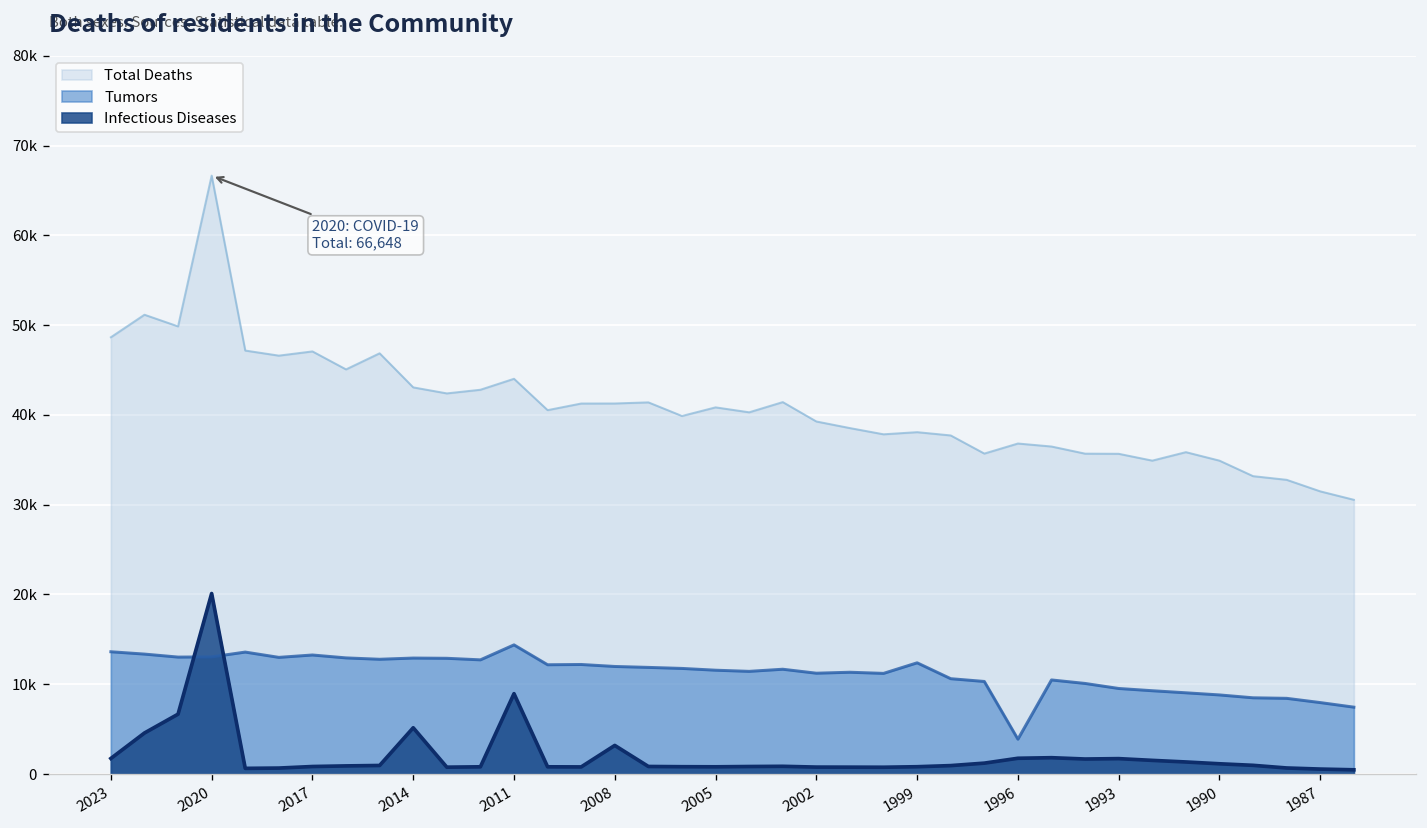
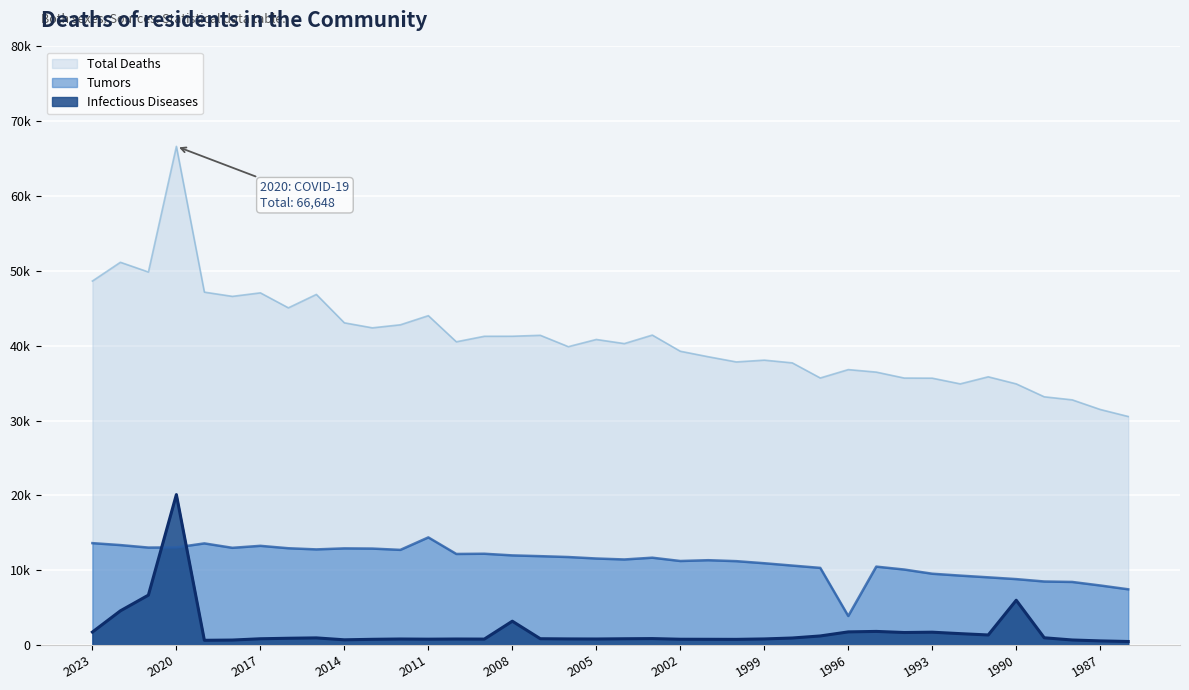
  {
    "Total Deaths": {
      "2023": 49000,
      "2017": 47000,
      "2014": 43000,
      "2011": 44000,
      "2008": 41000,
      "2005": 41000,
      "2002": 39000,
      "1999": 38000,
      "1996": 37000,
      "1993": 36000,
      "1990": 35000,
      "1987": 31000
    },
    "Tumors": {
      "2023": 14000,
      "2020": 13000,
      "2017": 13000,
      "2014": 13000,
      "2011": 14000,
      "2008": 12000,
      "2005": 12000,
      "2002": 11000,
-     "1999": 12000,
+     "1999": 11000,
      "1996": 4000,
      "1993": 10000,
      "1990": 9000,
      "1987": 8000
    },
    "Infectious Diseases": {
      "2023": 2000,
      "2020": 20000,
      "2017": 1000,
-     "2014": 5000,
-     "2011": 9000,
+     "2014": 1000,
+     "2011": 1000,
      "2008": 3000,
      "2005": 1000,
      "2002": 1000,
      "1999": 1000,
      "1996": 2000,
      "1993": 2000,
-     "1990": 1000,
+     "1990": 6000,
      "1987": 1000
    }
  }
